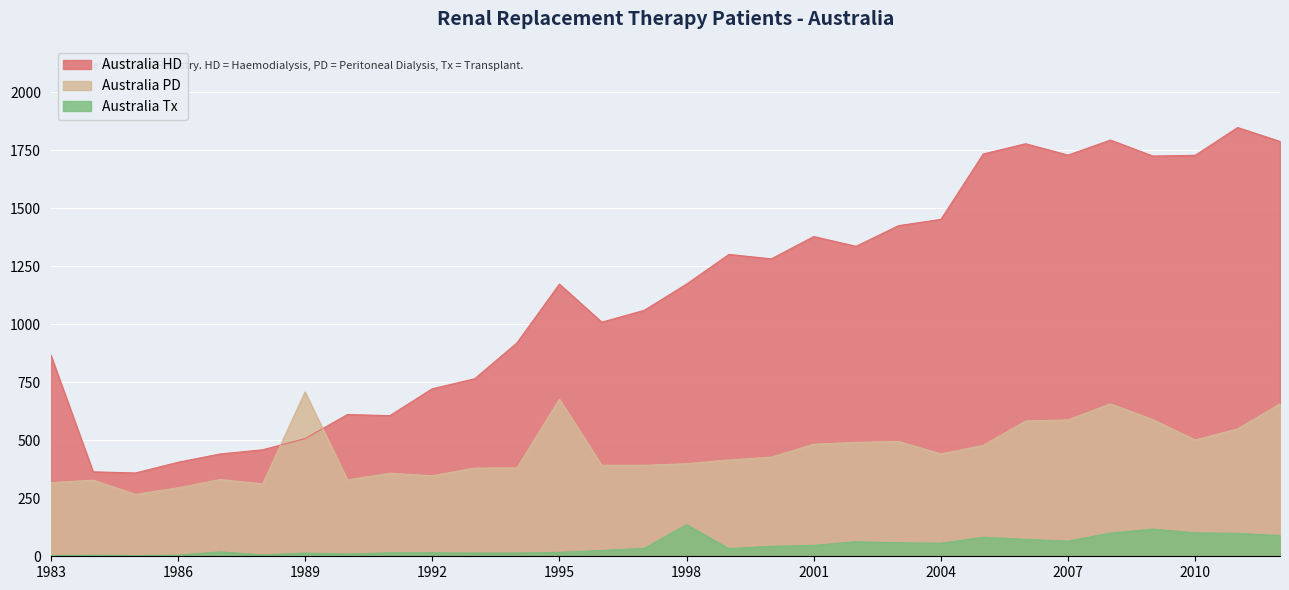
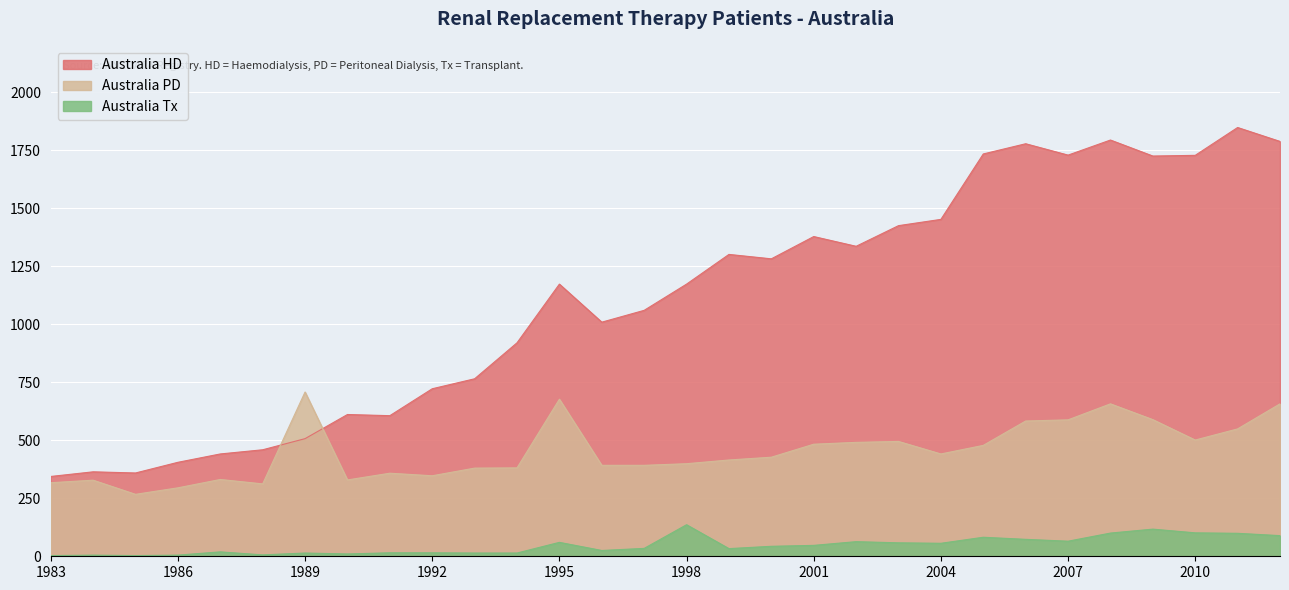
  {
    "Australia HD": {
-     "1983": 870,
+     "1983": 340,
      "1986": 410,
      "1989": 510,
      "1992": 720,
      "1995": 1170,
      "1998": 1170,
      "2001": 1380,
      "2004": 1450,
      "2007": 1730,
      "2010": 1730
    },
    "Australia PD": {
      "1983": 320,
      "1986": 300,
      "1989": 710,
      "1992": 350,
      "1995": 680,
      "1998": 400,
      "2001": 480,
      "2004": 440,
      "2007": 590,
      "2010": 500
    },
    "Australia Tx": {
      "1983": 0,
      "1986": 10,
      "1989": 10,
      "1992": 20,
-     "1995": 20,
+     "1995": 60,
      "1998": 140,
      "2001": 50,
      "2004": 60,
      "2007": 70,
      "2010": 100
    }
  }
